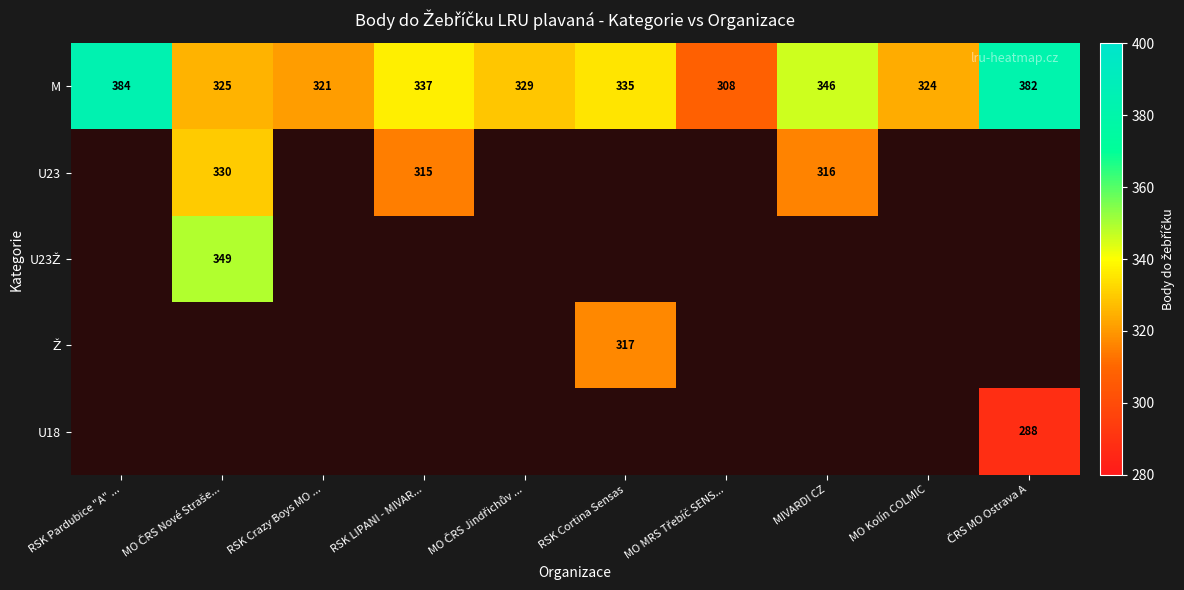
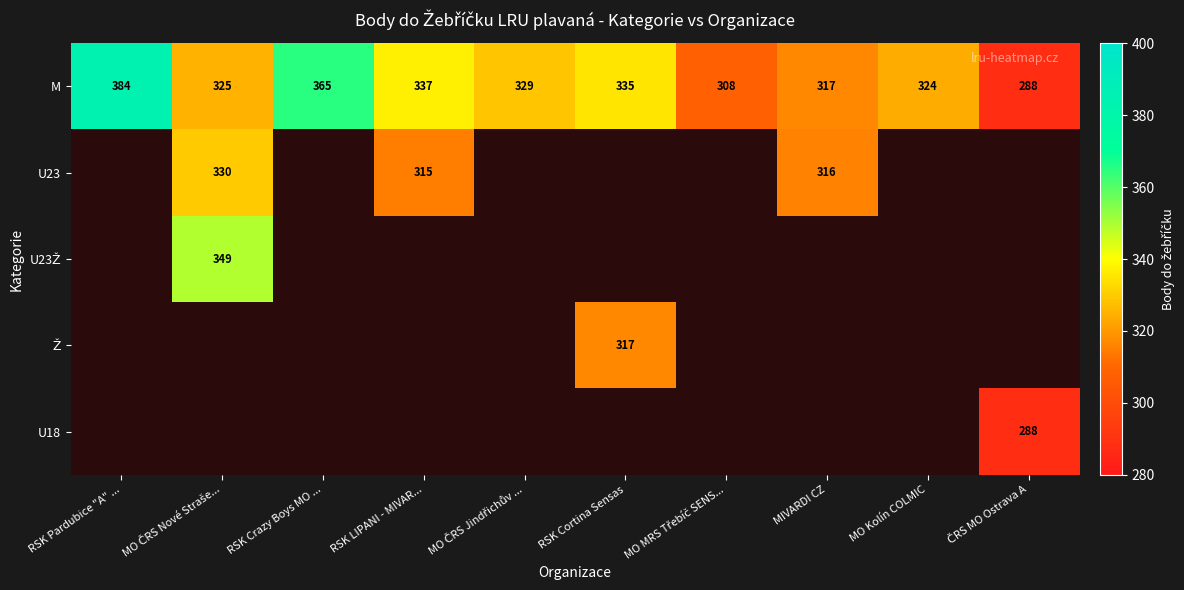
  {
    "M": {
      "RSK Pardubice \"A\" ...": 384,
      "MO ČRS Nové Straše...": 325,
-     "RSK Crazy Boys MO ...": 321,
+     "RSK Crazy Boys MO ...": 365,
      "RSK LIPANI - MIVAR...": 337,
      "MO ČRS Jindřichův ...": 329,
      "RSK Cortina Sensas": 335,
      "MO MRS Třebíč SENS...": 308,
-     "MIVARDI CZ": 346,
+     "MIVARDI CZ": 317,
      "MO Kolín COLMIC": 324,
-     "ČRS MO Ostrava A": 382
+     "ČRS MO Ostrava A": 288
    },
    "U23": {
      "MO ČRS Nové Straše...": 330,
      "RSK LIPANI - MIVAR...": 315,
      "MIVARDI CZ": 316
    },
    "U23Ž": {
      "MO ČRS Nové Straše...": 349
    },
    "Ž": {
      "RSK Cortina Sensas": 317
    },
    "U18": {
      "ČRS MO Ostrava A": 288
    }
  }
